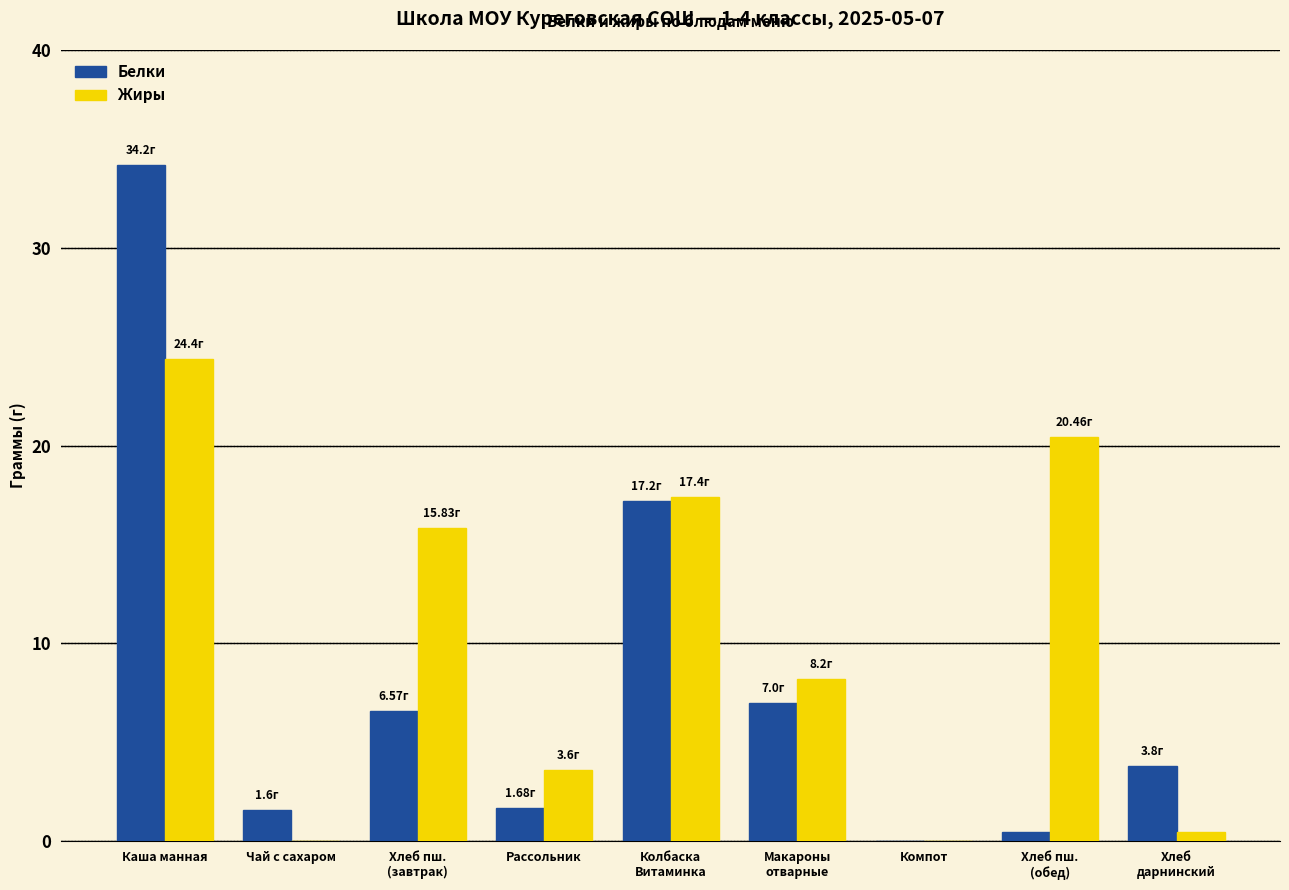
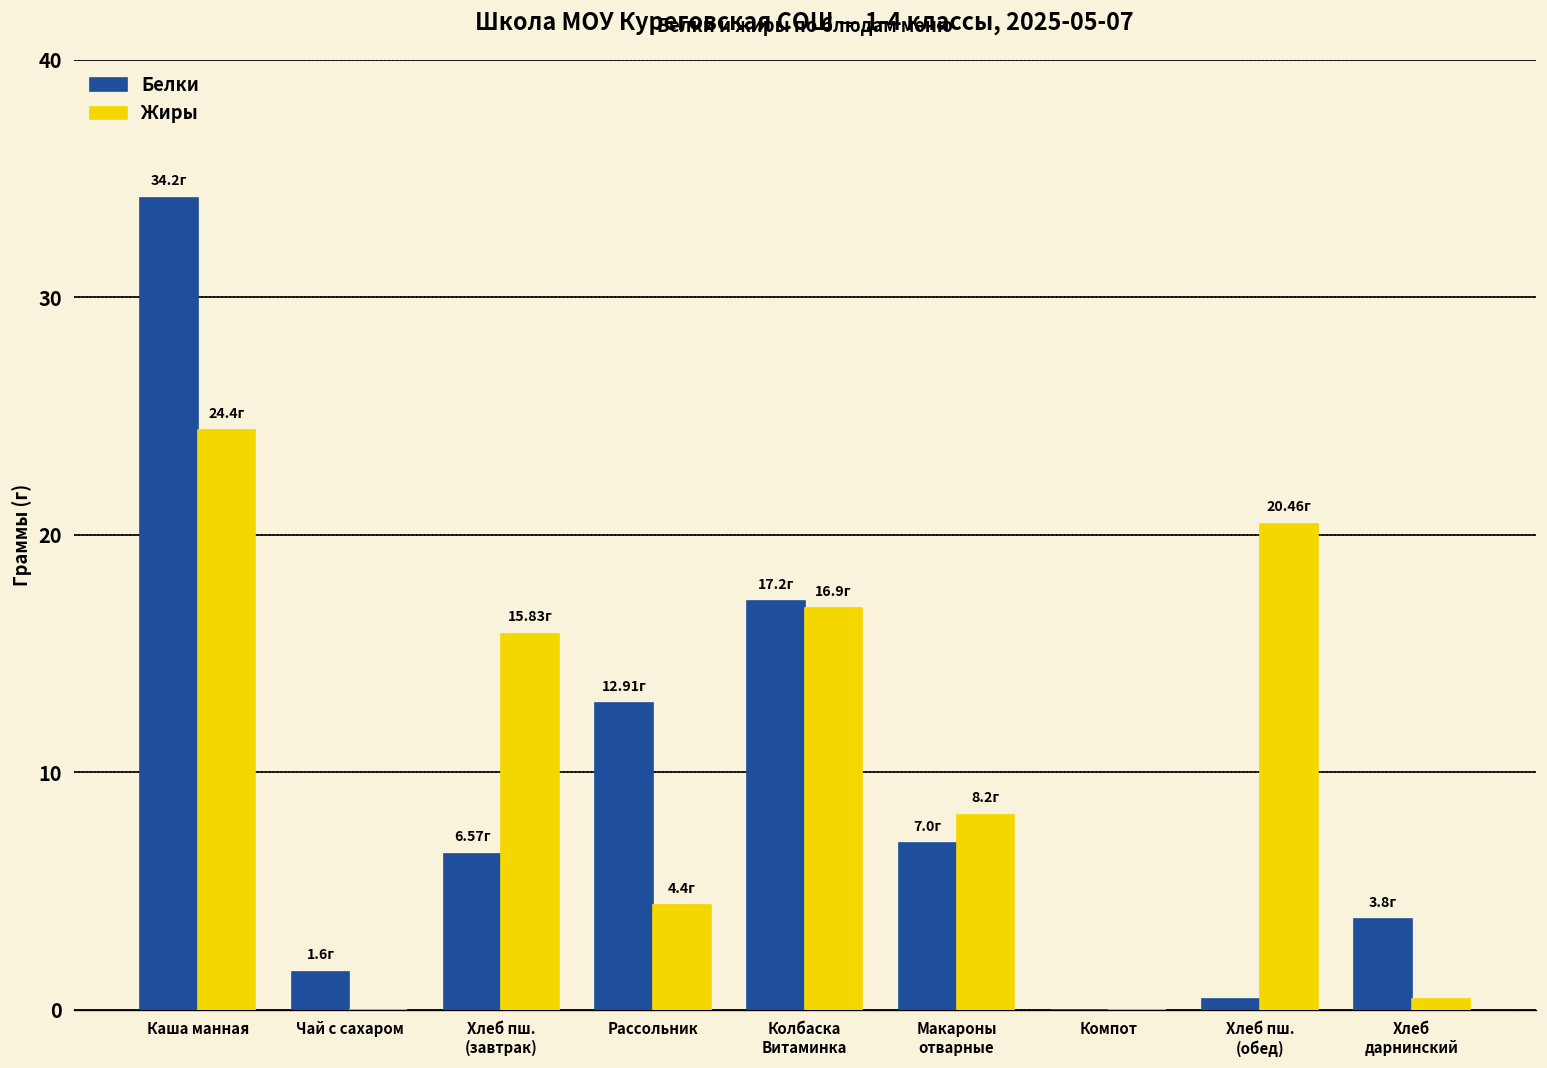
  {
    "Белки": {
      "Каша манная": "34.2г",
      "Чай с сахаром": "1.6г",
      "Хлеб пш. (завтрак)": "6.57г",
-     "Рассольник": "1.68г",
+     "Рассольник": "12.91г",
      "Колбаска Витаминка": "17.2г",
      "Макароны отварные": "7.0г",
      "Хлеб дарнинский": "3.8г"
    },
    "Жиры": {
      "Каша манная": "24.4г",
      "Хлеб пш. (завтрак)": "15.83г",
-     "Рассольник": "3.6г",
-     "Колбаска Витаминка": "17.4г",
+     "Рассольник": "4.4г",
+     "Колбаска Витаминка": "16.9г",
      "Макароны отварные": "8.2г",
      "Хлеб пш. (обед)": "20.46г"
    }
  }
